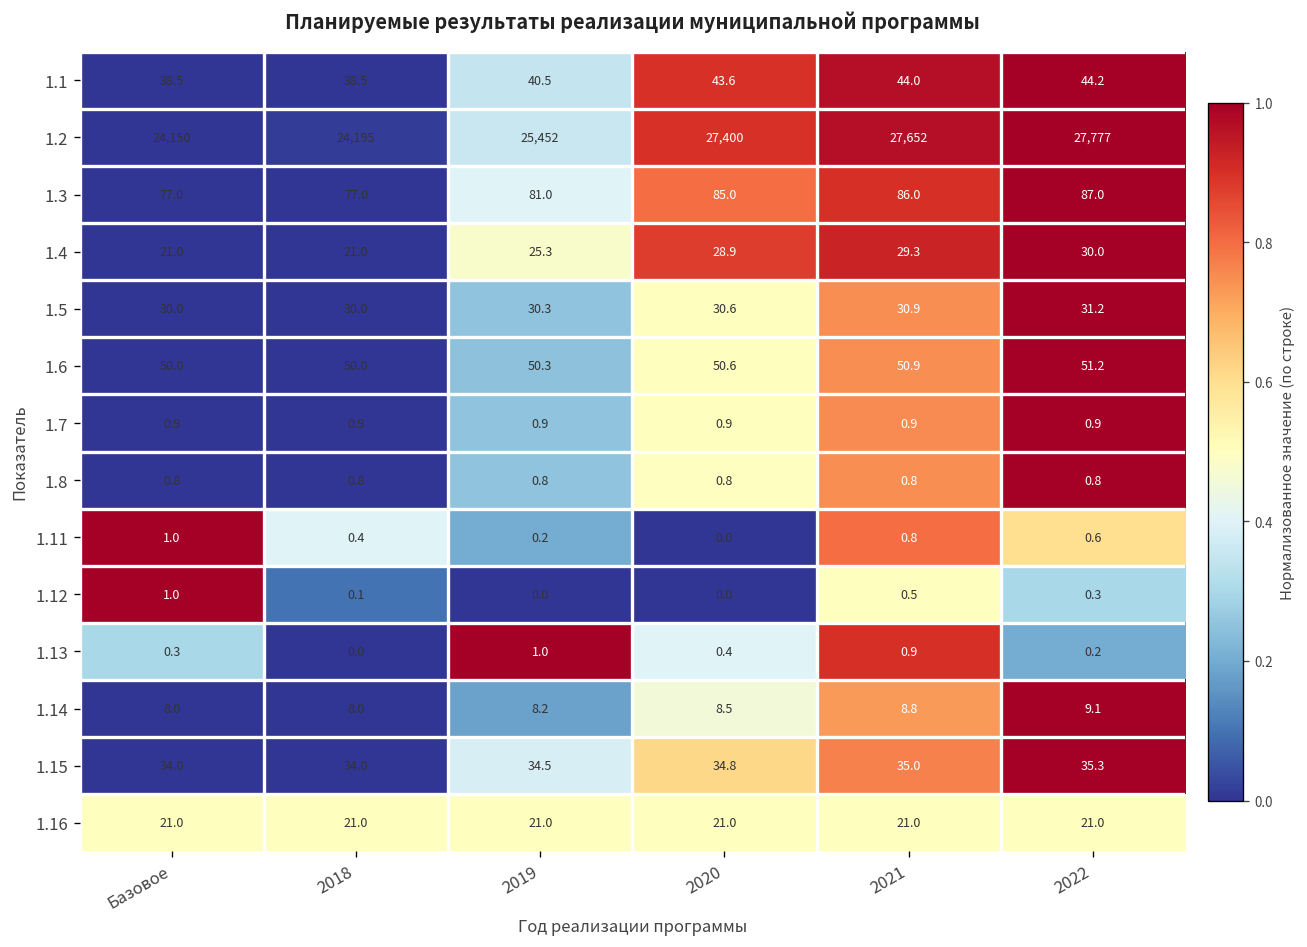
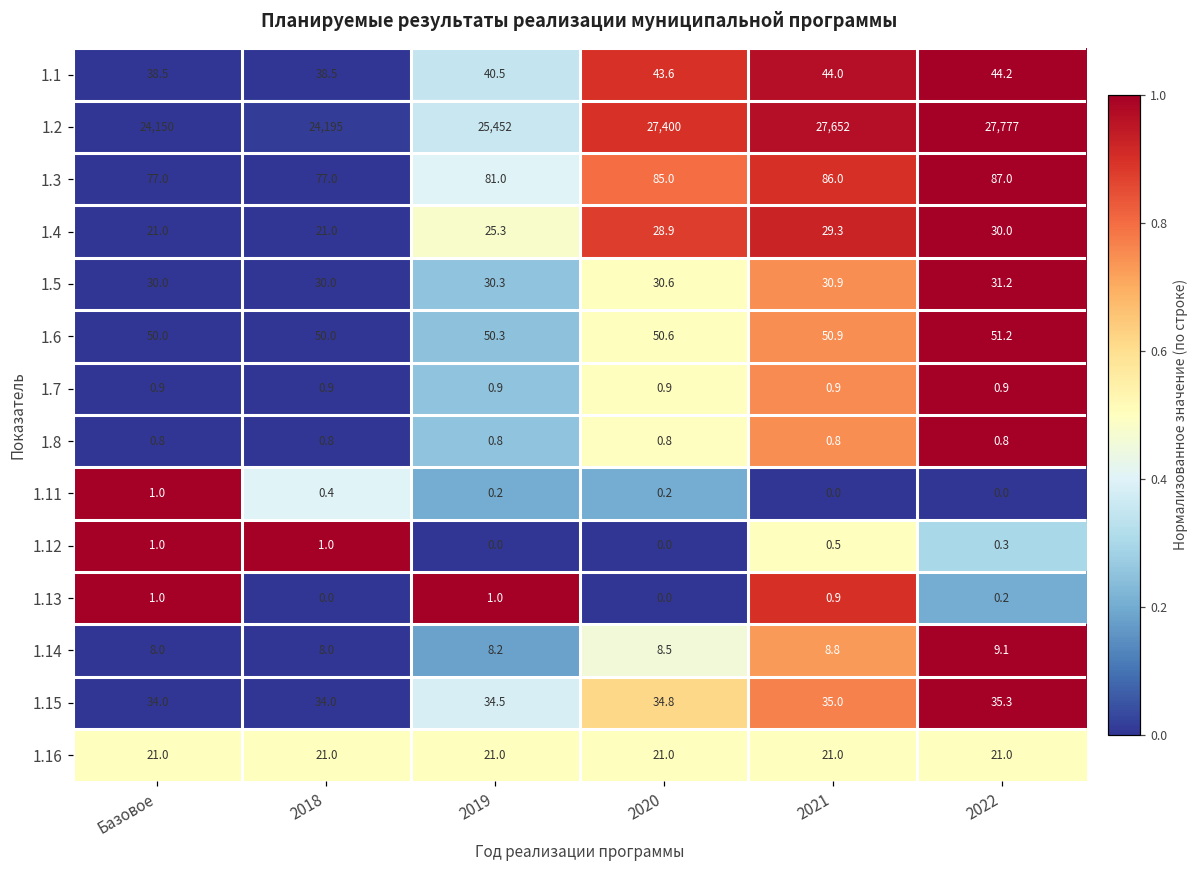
  {
    "1.1": {
      "Базовое": "38.5",
      "2018": "38.5",
      "2019": "40.5",
      "2020": "43.6",
      "2021": "44.0",
      "2022": "44.2"
    },
    "1.2": {
      "Базовое": "24,150",
      "2018": "24,195",
      "2019": "25,452",
      "2020": "27,400",
      "2021": "27,652",
      "2022": "27,777"
    },
    "1.3": {
      "Базовое": "77.0",
      "2018": "77.0",
      "2019": "81.0",
      "2020": "85.0",
      "2021": "86.0",
      "2022": "87.0"
    },
    "1.4": {
      "Базовое": "21.0",
      "2018": "21.0",
      "2019": "25.3",
      "2020": "28.9",
      "2021": "29.3",
      "2022": "30.0"
    },
    "1.5": {
      "Базовое": "30.0",
      "2018": "30.0",
      "2019": "30.3",
      "2020": "30.6",
      "2021": "30.9",
      "2022": "31.2"
    },
    "1.6": {
      "Базовое": "50.0",
      "2018": "50.0",
      "2019": "50.3",
      "2020": "50.6",
      "2021": "50.9",
      "2022": "51.2"
    },
    "1.7": {
      "Базовое": "0.9",
      "2018": "0.9",
      "2019": "0.9",
      "2020": "0.9",
      "2021": "0.9",
      "2022": "0.9"
    },
    "1.8": {
      "Базовое": "0.8",
      "2018": "0.8",
      "2019": "0.8",
      "2020": "0.8",
      "2021": "0.8",
      "2022": "0.8"
    },
    "1.11": {
      "Базовое": "1.0",
      "2018": "0.4",
      "2019": "0.2",
-     "2020": "0.0",
-     "2021": "0.8",
-     "2022": "0.6"
+     "2020": "0.2",
+     "2021": "0.0",
+     "2022": "0.0"
    },
    "1.12": {
      "Базовое": "1.0",
-     "2018": "0.1",
+     "2018": "1.0",
      "2019": "0.0",
      "2020": "0.0",
      "2021": "0.5",
      "2022": "0.3"
    },
    "1.13": {
-     "Базовое": "0.3",
+     "Базовое": "1.0",
      "2018": "0.0",
      "2019": "1.0",
-     "2020": "0.4",
+     "2020": "0.0",
      "2021": "0.9",
      "2022": "0.2"
    },
    "1.14": {
      "Базовое": "8.0",
      "2018": "8.0",
      "2019": "8.2",
      "2020": "8.5",
      "2021": "8.8",
      "2022": "9.1"
    },
    "1.15": {
      "Базовое": "34.0",
      "2018": "34.0",
      "2019": "34.5",
      "2020": "34.8",
      "2021": "35.0",
      "2022": "35.3"
    },
    "1.16": {
      "Базовое": "21.0",
      "2018": "21.0",
      "2019": "21.0",
      "2020": "21.0",
      "2021": "21.0",
      "2022": "21.0"
    }
  }
